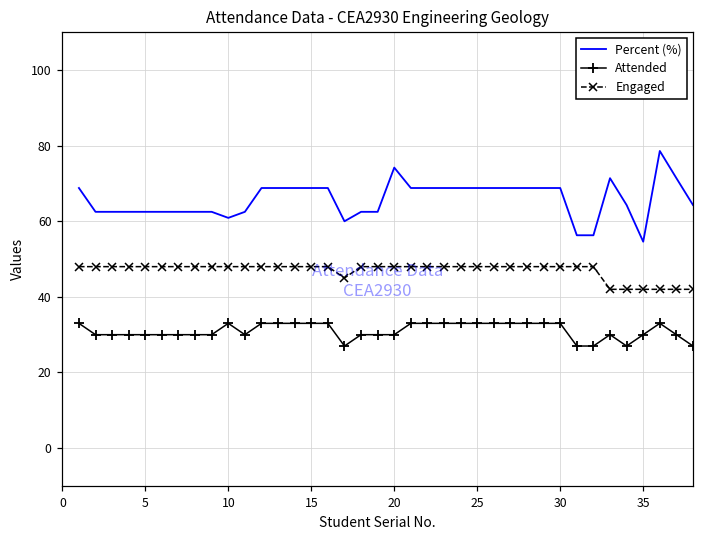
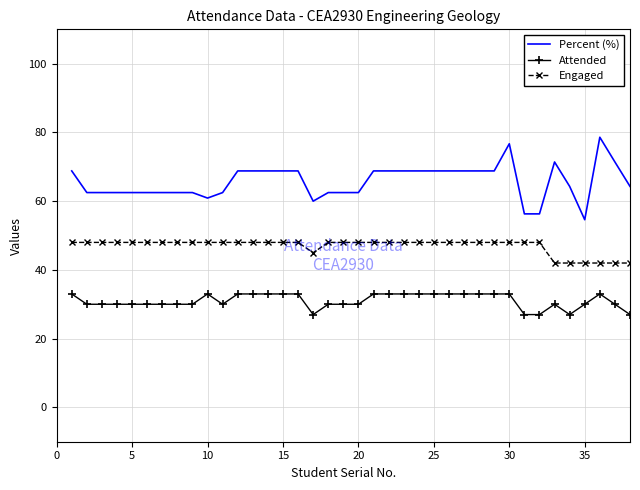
  {
    "Percent (%)": {
      "5": 63,
      "10": 61,
      "15": 69,
-     "20": 74,
+     "20": 63,
      "25": 69,
-     "30": 69,
+     "30": 77,
      "35": 55
    }
  }
